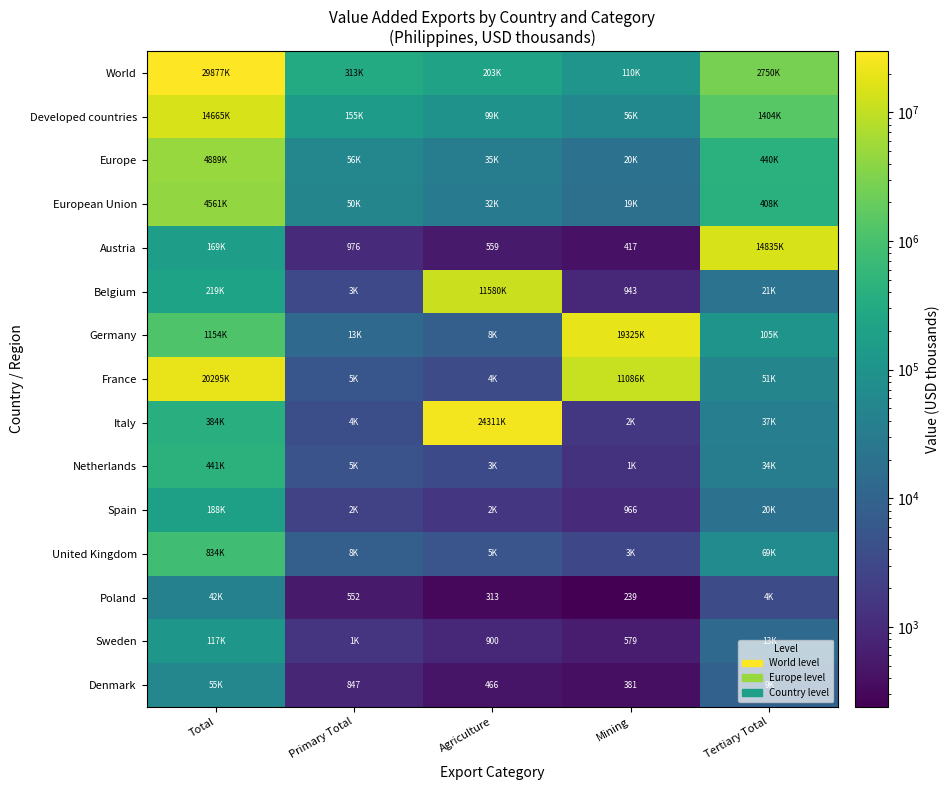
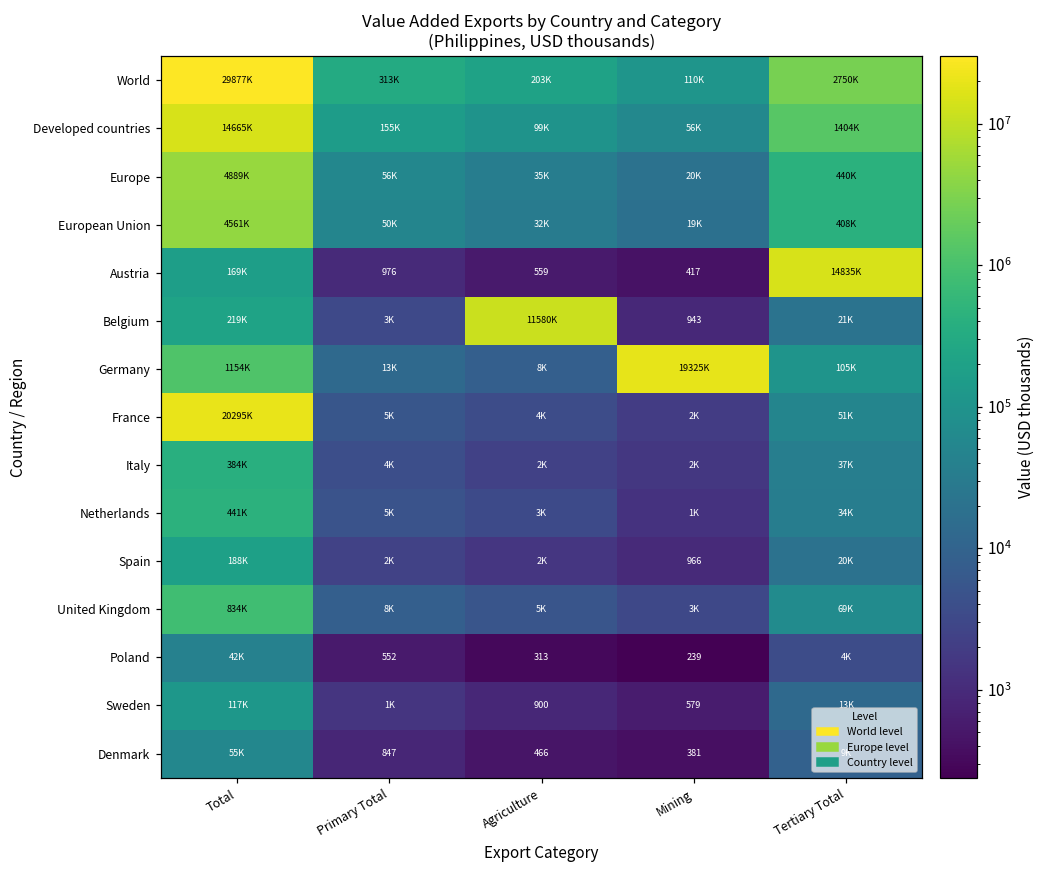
  {
    "World": {
      "Total": "29877K",
      "Primary Total": "313K",
      "Agriculture": "203K",
      "Mining": "110K",
      "Tertiary Total": "2750K"
    },
    "Developed countries": {
      "Total": "14665K",
      "Primary Total": "155K",
      "Agriculture": "99K",
      "Mining": "56K",
      "Tertiary Total": "1404K"
    },
    "Europe": {
      "Total": "4889K",
      "Primary Total": "56K",
      "Agriculture": "35K",
      "Mining": "20K",
      "Tertiary Total": "440K"
    },
    "European Union": {
      "Total": "4561K",
      "Primary Total": "50K",
      "Agriculture": "32K",
      "Mining": "19K",
      "Tertiary Total": "408K"
    },
    "Austria": {
      "Total": "169K",
      "Primary Total": "976",
      "Agriculture": "559",
      "Mining": "417",
      "Tertiary Total": "14835K"
    },
    "Belgium": {
      "Total": "219K",
      "Primary Total": "3K",
      "Agriculture": "11580K",
      "Mining": "943",
      "Tertiary Total": "21K"
    },
    "Germany": {
      "Total": "1154K",
      "Primary Total": "13K",
      "Agriculture": "8K",
      "Mining": "19325K",
      "Tertiary Total": "105K"
    },
    "France": {
      "Total": "20295K",
      "Primary Total": "5K",
      "Agriculture": "4K",
-     "Mining": "11086K",
+     "Mining": "2K",
      "Tertiary Total": "51K"
    },
    "Italy": {
      "Total": "384K",
      "Primary Total": "4K",
-     "Agriculture": "24311K",
+     "Agriculture": "2K",
      "Mining": "2K",
      "Tertiary Total": "37K"
    },
    "Netherlands": {
      "Total": "441K",
      "Primary Total": "5K",
      "Agriculture": "3K",
      "Mining": "1K",
      "Tertiary Total": "34K"
    },
    "Spain": {
      "Total": "188K",
      "Primary Total": "2K",
      "Agriculture": "2K",
      "Mining": "966",
      "Tertiary Total": "20K"
    },
    "United Kingdom": {
      "Total": "834K",
      "Primary Total": "8K",
      "Agriculture": "5K",
      "Mining": "3K",
      "Tertiary Total": "69K"
    },
    "Poland": {
      "Total": "42K",
      "Primary Total": "552",
      "Agriculture": "313",
      "Mining": "239",
      "Tertiary Total": "4K"
    },
    "Sweden": {
      "Total": "117K",
      "Primary Total": "1K",
      "Agriculture": "900",
      "Mining": "579"
    },
    "Denmark": {
      "Total": "55K",
      "Primary Total": "847",
      "Agriculture": "466",
      "Mining": "381"
    }
  }
